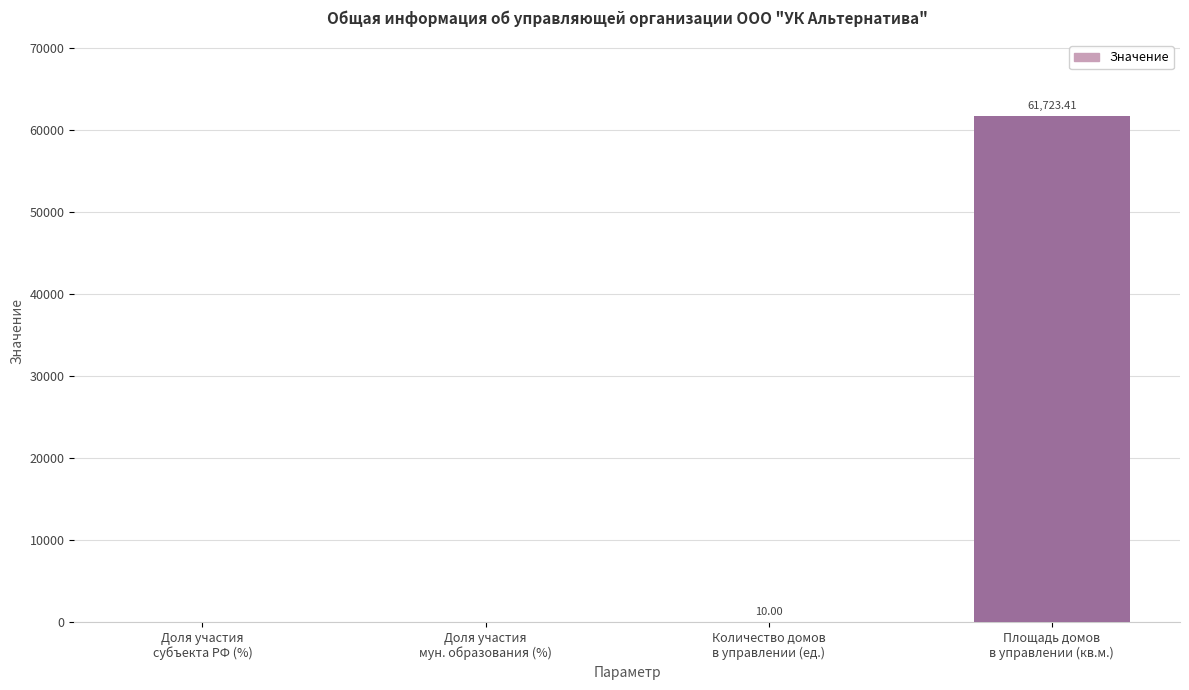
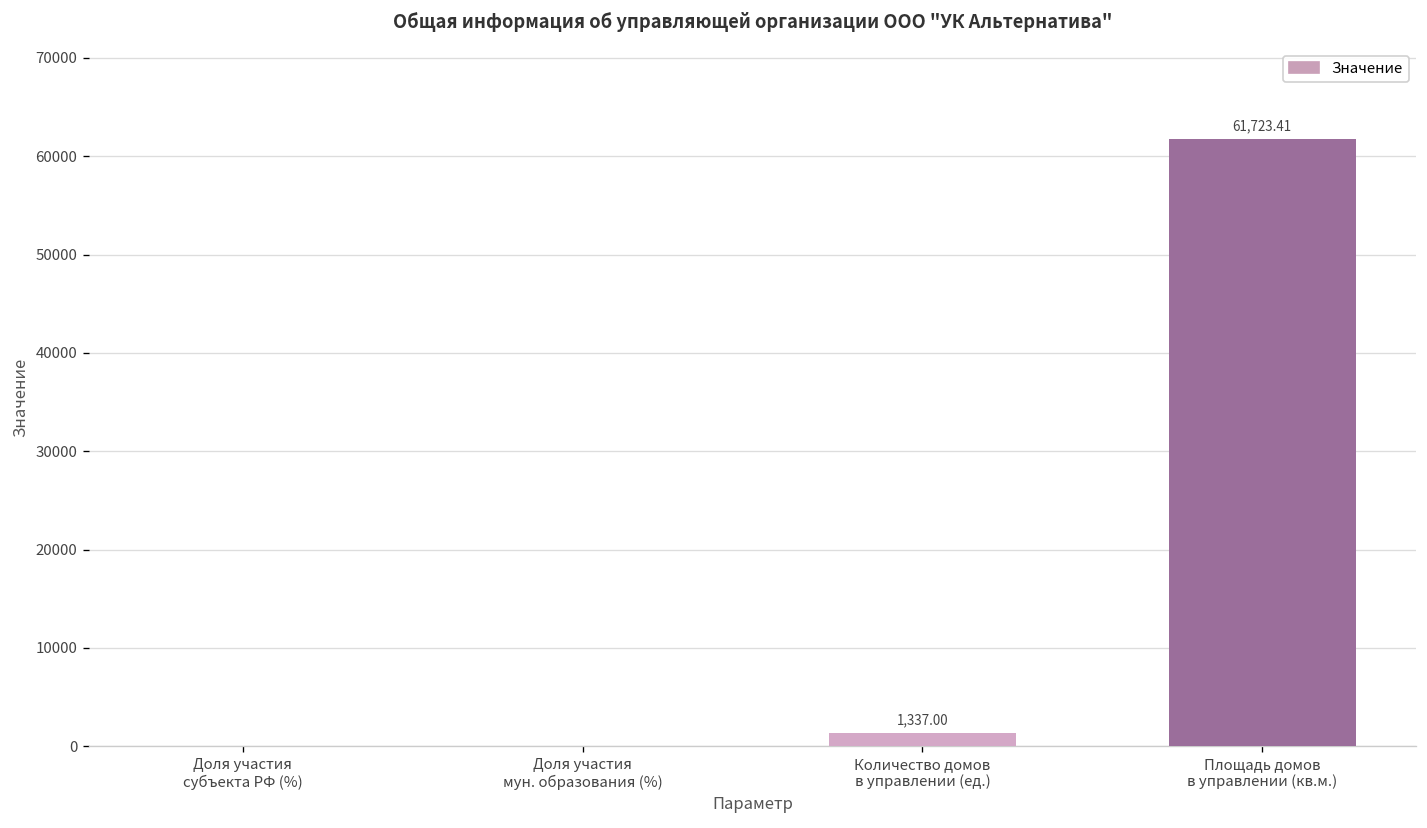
  {
-   "Количество домов в управлении (ед.)": "10.00",
+   "Количество домов в управлении (ед.)": "1,337.00",
    "Площадь домов в управлении (кв.м.)": "61,723.41"
  }
